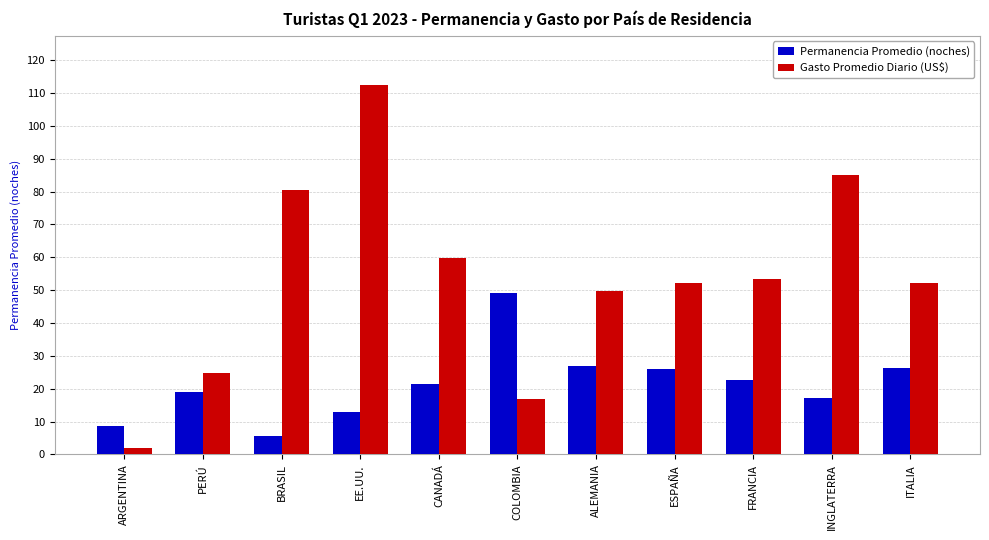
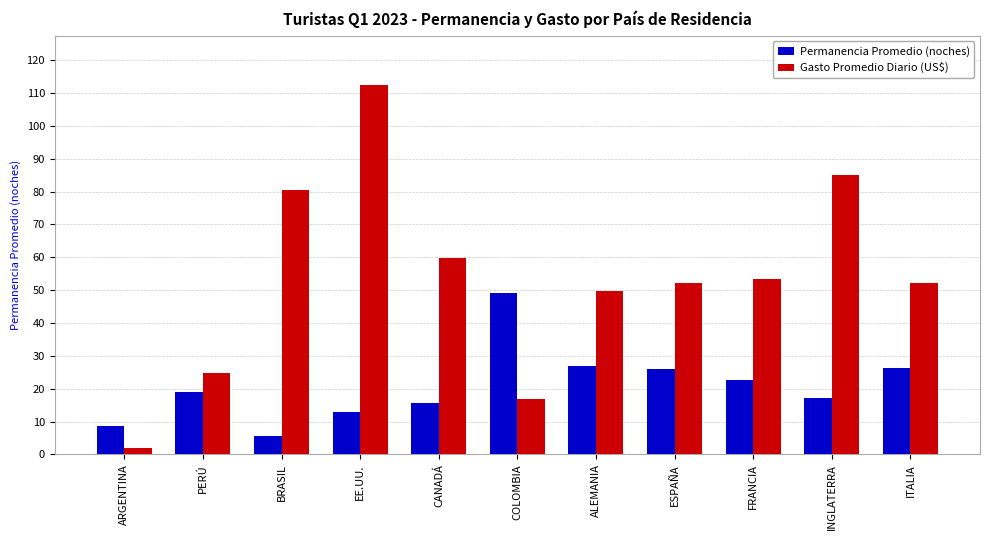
  {
    "Permanencia Promedio (noches)": {
      "ARGENTINA": 9,
      "PERÚ": 19,
      "BRASIL": 6,
      "EE.UU.": 13,
-     "CANADÁ": 21,
+     "CANADÁ": 16,
      "COLOMBIA": 49,
      "ALEMANIA": 27,
      "ESPAÑA": 26,
      "FRANCIA": 23,
      "INGLATERRA": 17,
      "ITALIA": 26
    },
    "Gasto Promedio Diario (US$)": {
      "ARGENTINA": 2,
      "PERÚ": 25,
      "BRASIL": 80,
      "EE.UU.": 112,
      "CANADÁ": 60,
      "COLOMBIA": 17,
      "ALEMANIA": 50,
      "ESPAÑA": 52,
      "FRANCIA": 54,
      "INGLATERRA": 85,
      "ITALIA": 52
    }
  }
